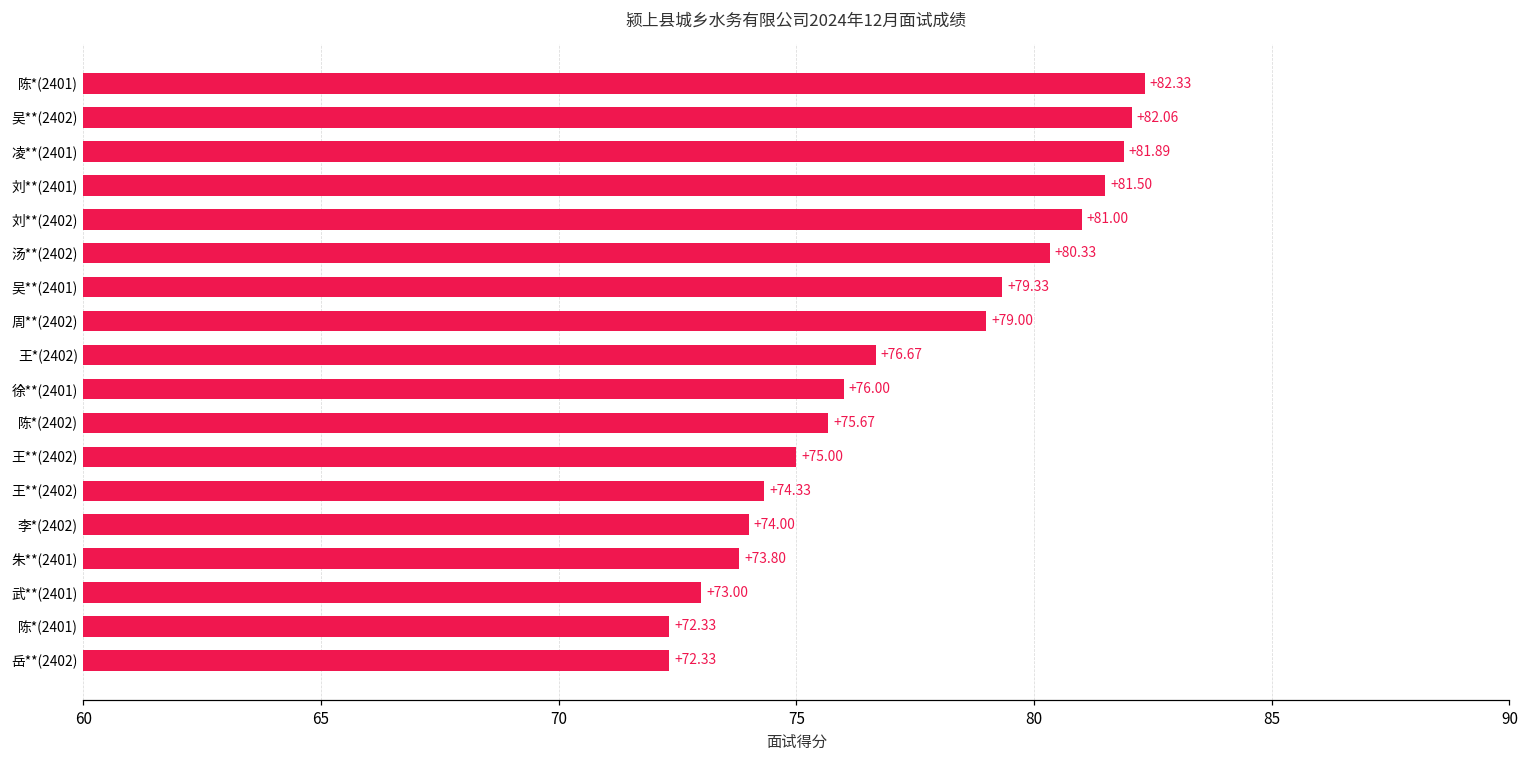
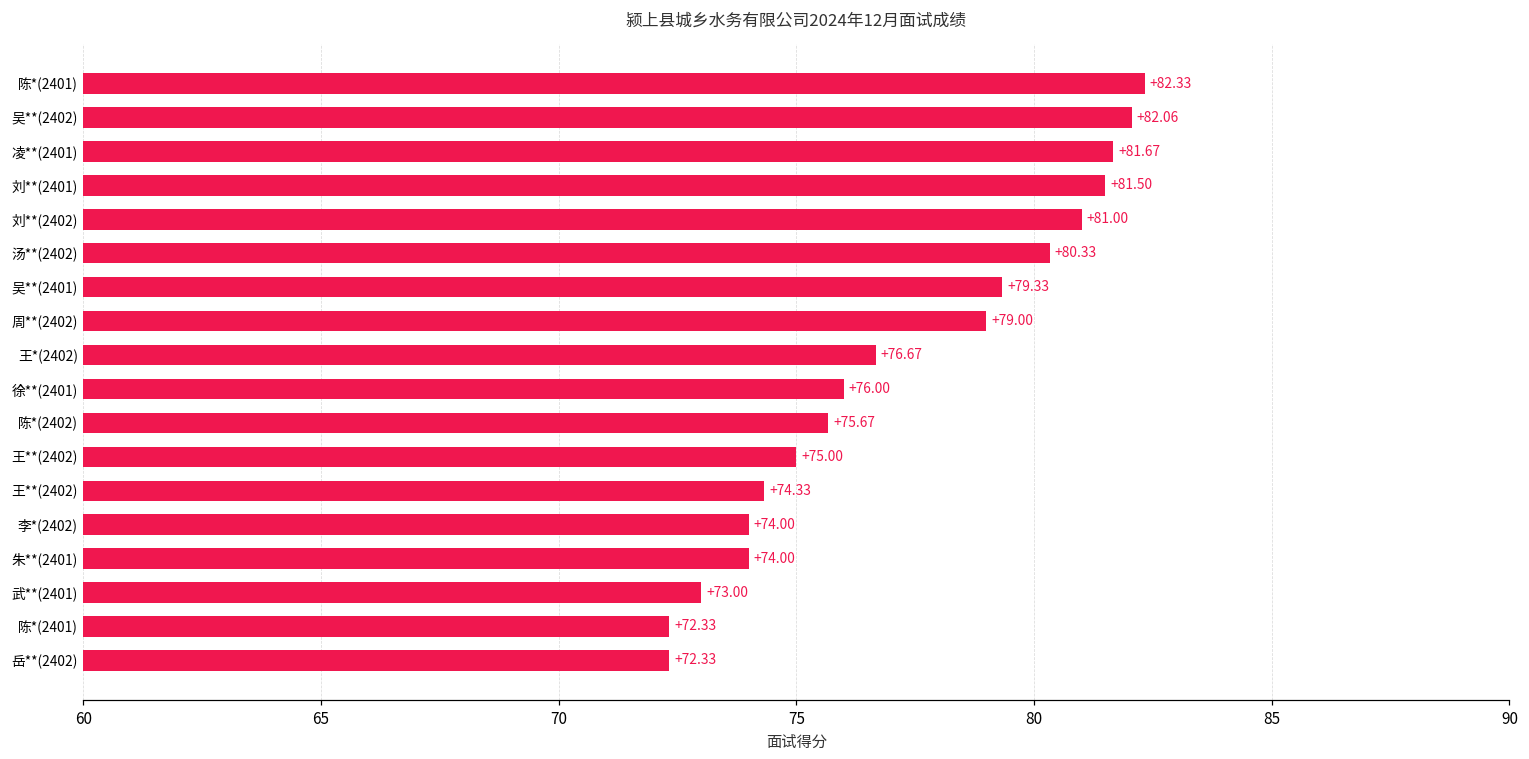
  {
    "吴**(2402)": "+82.06",
-   "凌**(2401)": "+81.89",
+   "凌**(2401)": "+81.67",
    "刘**(2401)": "+81.50",
    "刘**(2402)": "+81.00",
    "汤**(2402)": "+80.33",
    "吴**(2401)": "+79.33",
    "周**(2402)": "+79.00",
    "王*(2402)": "+76.67",
    "徐**(2401)": "+76.00",
    "陈*(2402)": "+75.67",
    "李*(2402)": "+74.00",
-   "朱**(2401)": "+73.80",
+   "朱**(2401)": "+74.00",
    "武**(2401)": "+73.00",
    "岳**(2402)": "+72.33"
  }
